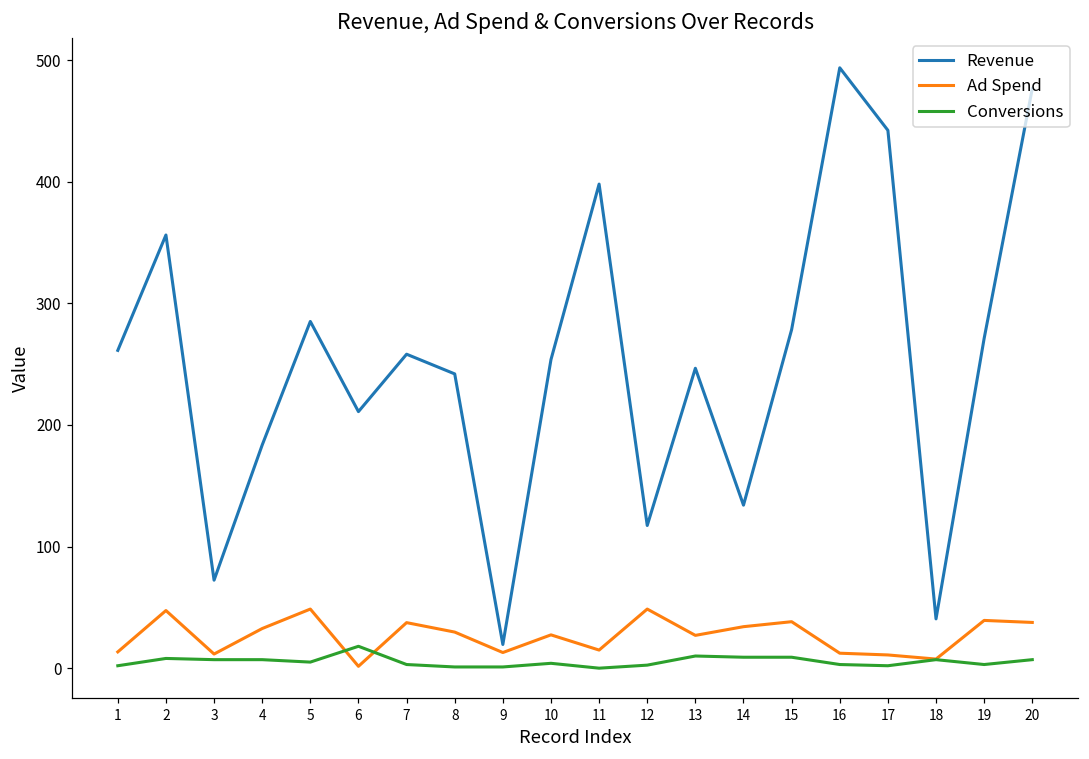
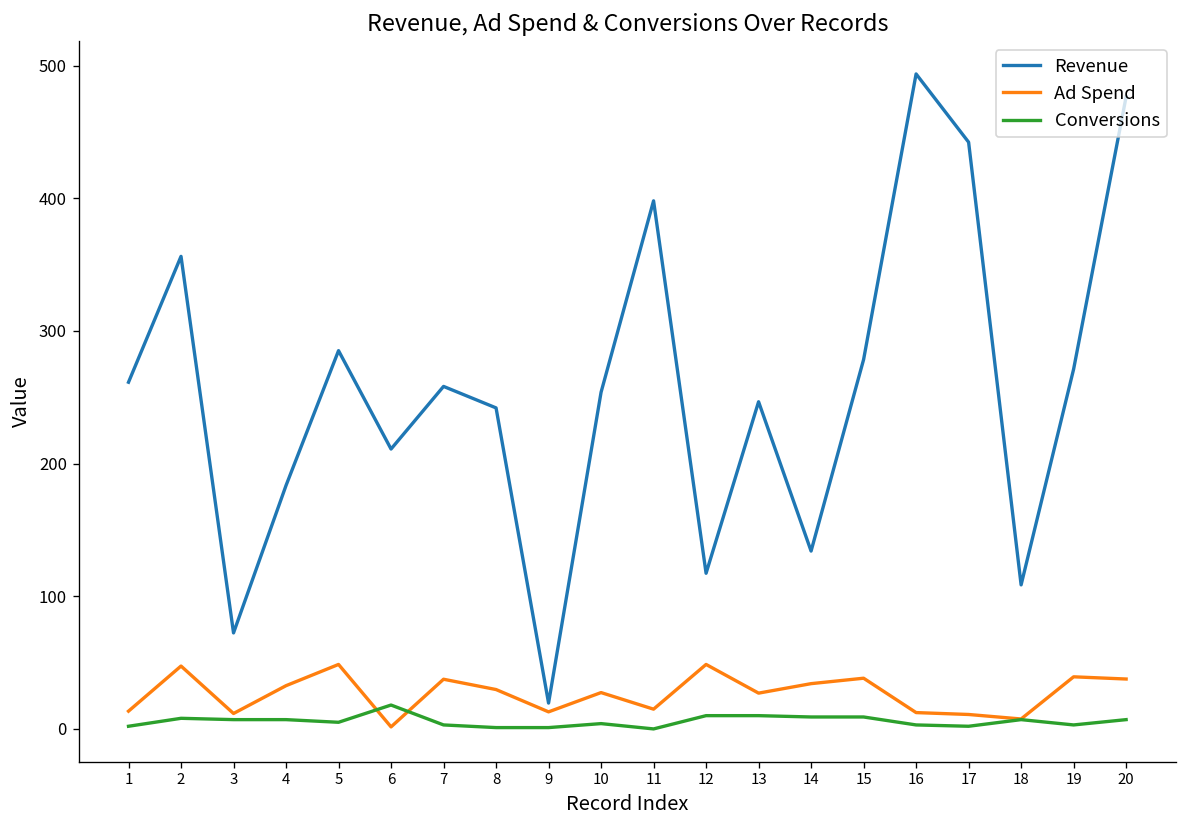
  {
    "Revenue": {
      "1": 261,
      "2": 356,
      "3": 72,
      "4": 183,
      "5": 285,
      "6": 211,
      "7": 258,
      "8": 242,
      "9": 19,
      "10": 254,
      "11": 398,
      "12": 117,
      "13": 247,
      "14": 134,
      "15": 278,
      "16": 494,
      "17": 442,
-     "18": 41,
+     "18": 109,
      "19": 271
    },
    "Ad Spend": {
      "1": 13,
      "2": 47,
      "3": 12,
      "4": 33,
      "5": 49,
      "6": 2,
      "7": 37,
      "8": 30,
      "9": 13,
      "10": 27,
      "11": 15,
      "12": 49,
      "13": 27,
      "14": 34,
      "15": 38,
      "16": 12,
      "17": 11,
      "19": 39,
      "20": 38
    },
    "Conversions": {
      "1": 2,
      "2": 8,
      "3": 7,
      "4": 7,
      "5": 5,
      "6": 18,
      "7": 3,
      "8": 1,
      "9": 1,
      "10": 4,
      "11": 0,
-     "12": 3,
+     "12": 10,
      "13": 10,
      "14": 9,
      "15": 9,
      "16": 3,
      "17": 2,
      "19": 3,
      "20": 7
    }
  }
